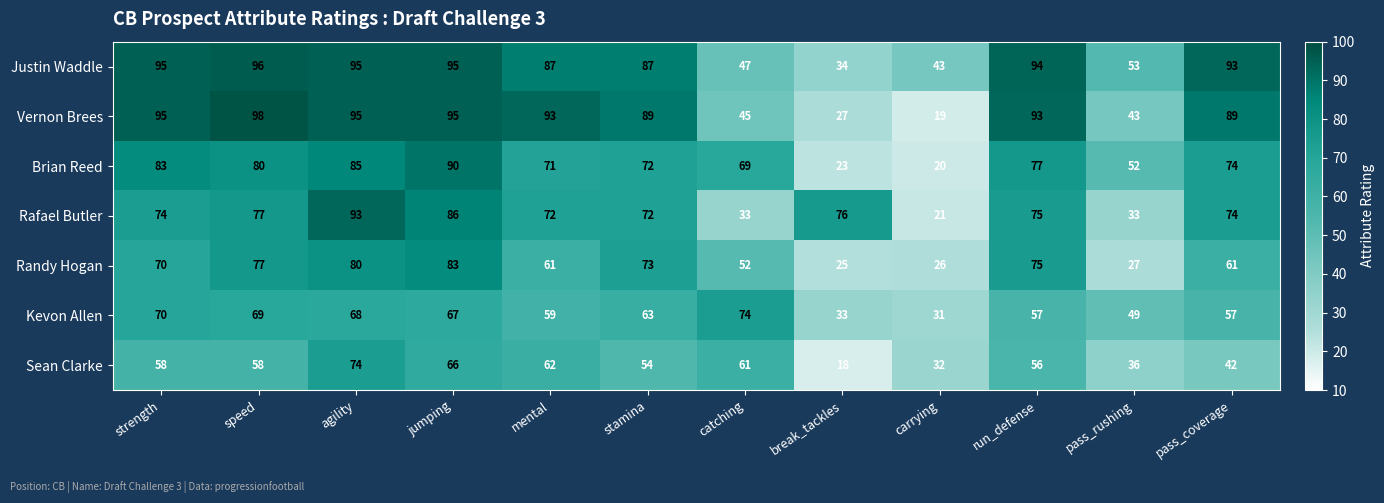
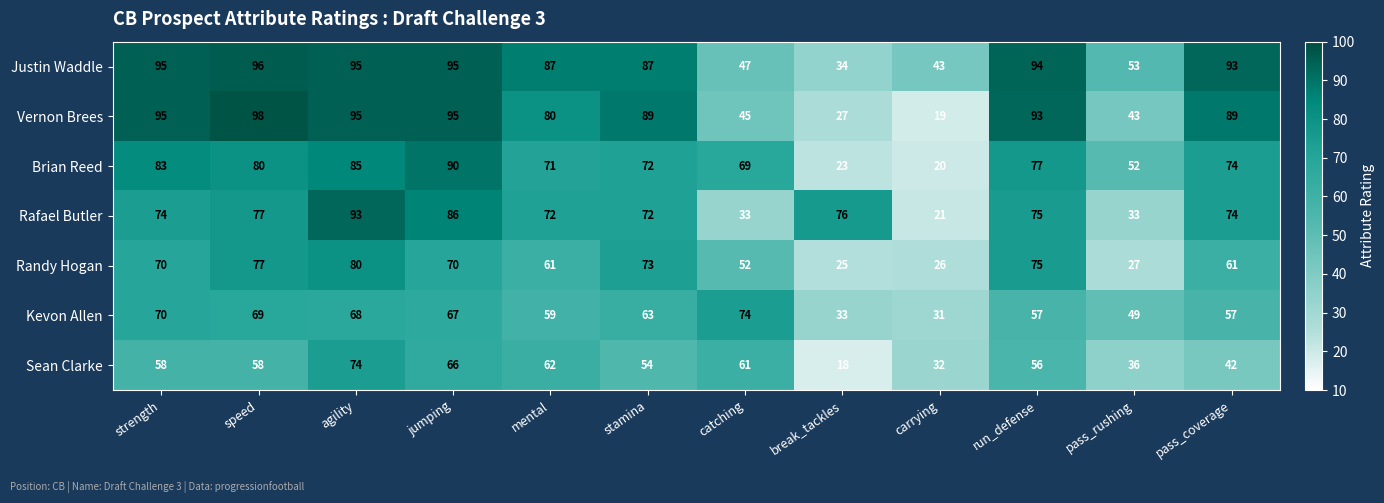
  {
    "Justin Waddle": {
      "strength": 95,
      "speed": 96,
      "agility": 95,
      "jumping": 95,
      "mental": 87,
      "stamina": 87,
      "catching": 47,
      "break_tackles": 34,
      "carrying": 43,
      "run_defense": 94,
      "pass_rushing": 53,
      "pass_coverage": 93
    },
    "Vernon Brees": {
      "strength": 95,
      "speed": 98,
      "agility": 95,
      "jumping": 95,
-     "mental": 93,
+     "mental": 80,
      "stamina": 89,
      "catching": 45,
      "break_tackles": 27,
      "run_defense": 93,
      "pass_rushing": 43,
      "pass_coverage": 89
    },
    "Brian Reed": {
      "strength": 83,
      "speed": 80,
      "agility": 85,
      "jumping": 90,
      "mental": 71,
      "stamina": 72,
      "catching": 69,
      "break_tackles": 23,
      "carrying": 20,
      "run_defense": 77,
      "pass_rushing": 52,
      "pass_coverage": 74
    },
    "Rafael Butler": {
      "strength": 74,
      "speed": 77,
      "agility": 93,
      "jumping": 86,
      "mental": 72,
      "stamina": 72,
      "catching": 33,
      "break_tackles": 76,
      "carrying": 21,
      "run_defense": 75,
      "pass_rushing": 33,
      "pass_coverage": 74
    },
    "Randy Hogan": {
      "strength": 70,
      "speed": 77,
      "agility": 80,
-     "jumping": 83,
+     "jumping": 70,
      "mental": 61,
      "stamina": 73,
      "catching": 52,
      "break_tackles": 25,
      "carrying": 26,
      "run_defense": 75,
      "pass_rushing": 27,
      "pass_coverage": 61
    },
    "Kevon Allen": {
      "strength": 70,
      "speed": 69,
      "agility": 68,
      "jumping": 67,
      "mental": 59,
      "stamina": 63,
      "catching": 74,
      "break_tackles": 33,
      "carrying": 31,
      "run_defense": 57,
      "pass_rushing": 49,
      "pass_coverage": 57
    },
    "Sean Clarke": {
      "strength": 58,
      "speed": 58,
      "agility": 74,
      "jumping": 66,
      "mental": 62,
      "stamina": 54,
      "catching": 61,
      "carrying": 32,
      "run_defense": 56,
      "pass_rushing": 36,
      "pass_coverage": 42
    }
  }
